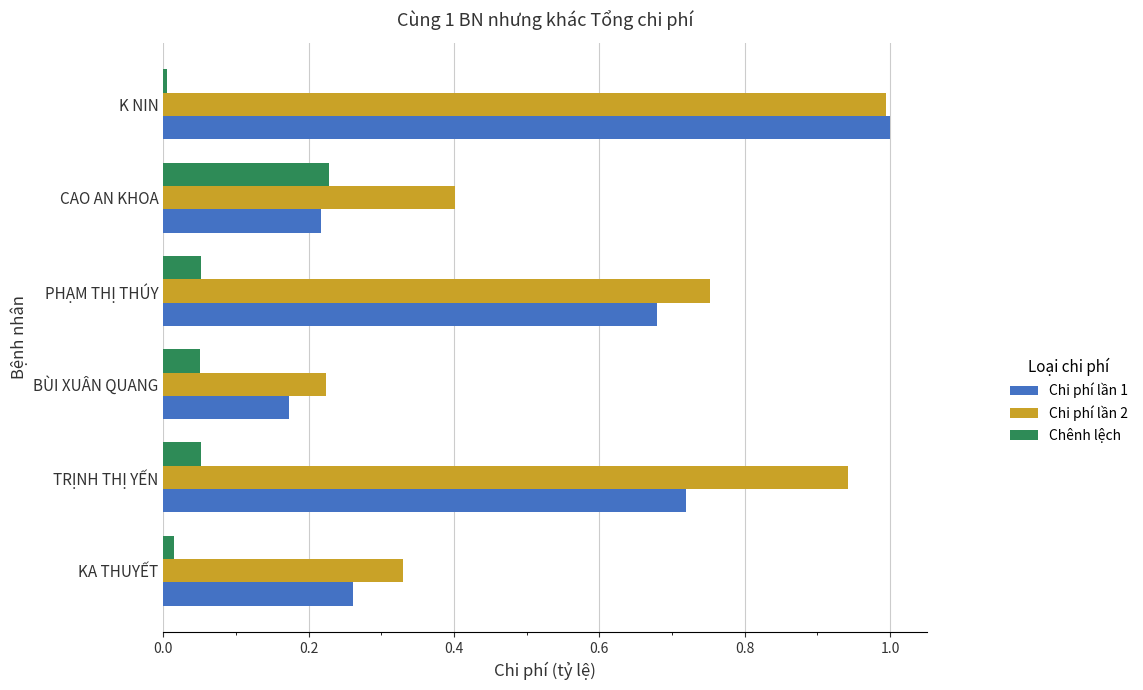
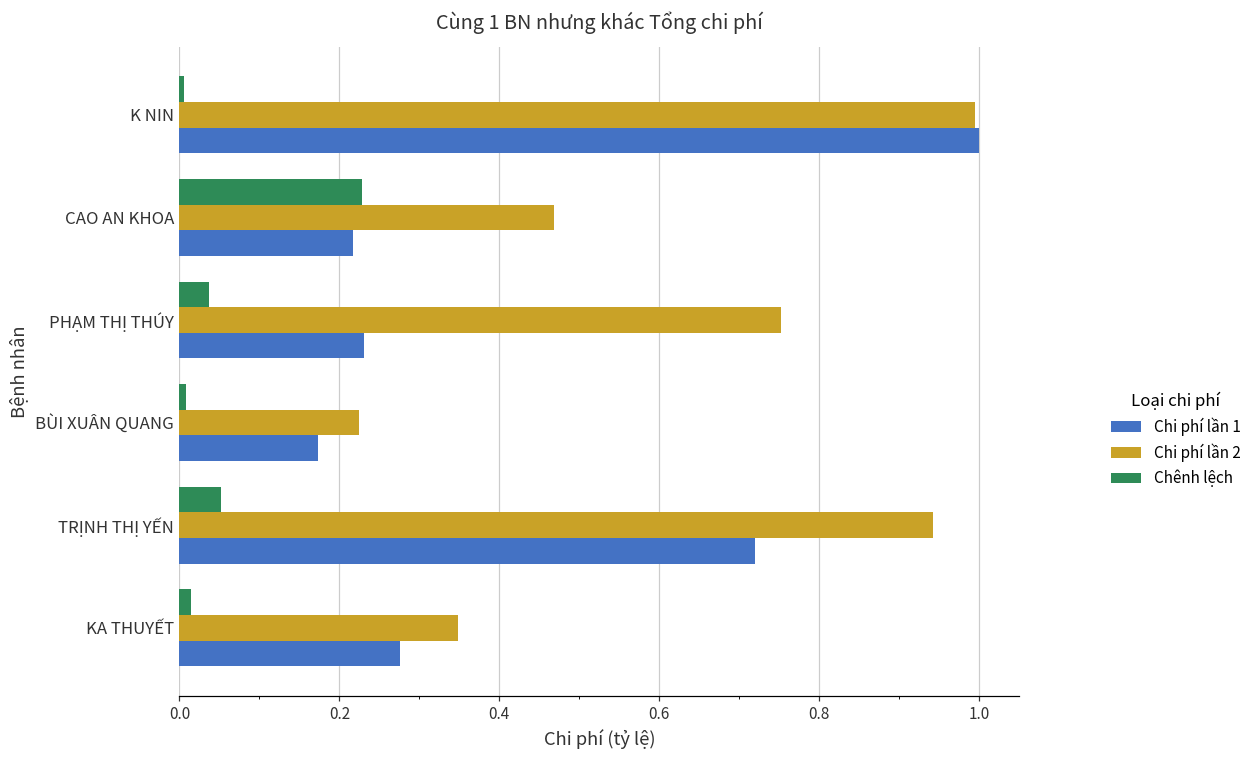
  {
    "Chi phí lần 1": {
      "K NIN": 1.00,
      "CAO AN KHOA": 0.22,
-     "PHẠM THỊ THÚY": 0.68,
+     "PHẠM THỊ THÚY": 0.23,
      "BÙI XUÂN QUANG": 0.17,
      "TRỊNH THỊ YẾN": 0.72,
-     "KA THUYẾT": 0.26
+     "KA THUYẾT": 0.28
    },
    "Chi phí lần 2": {
      "K NIN": 0.99,
-     "CAO AN KHOA": 0.40,
+     "CAO AN KHOA": 0.47,
      "PHẠM THỊ THÚY": 0.75,
      "BÙI XUÂN QUANG": 0.22,
      "TRỊNH THỊ YẾN": 0.94,
-     "KA THUYẾT": 0.33
+     "KA THUYẾT": 0.35
    },
    "Chênh lệch": {
      "K NIN": 0.01,
      "CAO AN KHOA": 0.23,
-     "PHẠM THỊ THÚY": 0.05,
-     "BÙI XUÂN QUANG": 0.05,
+     "PHẠM THỊ THÚY": 0.04,
+     "BÙI XUÂN QUANG": 0.01,
      "TRỊNH THỊ YẾN": 0.05,
      "KA THUYẾT": 0.01
    }
  }
